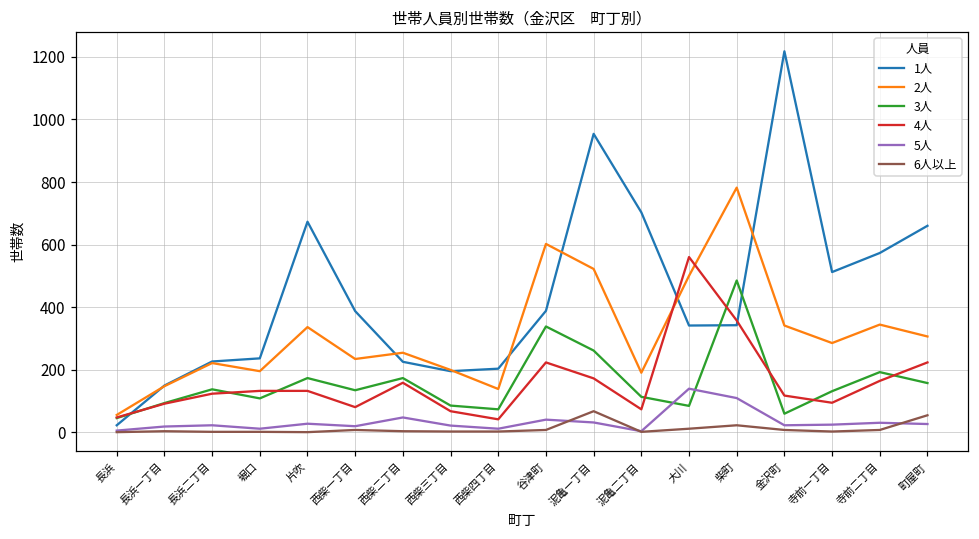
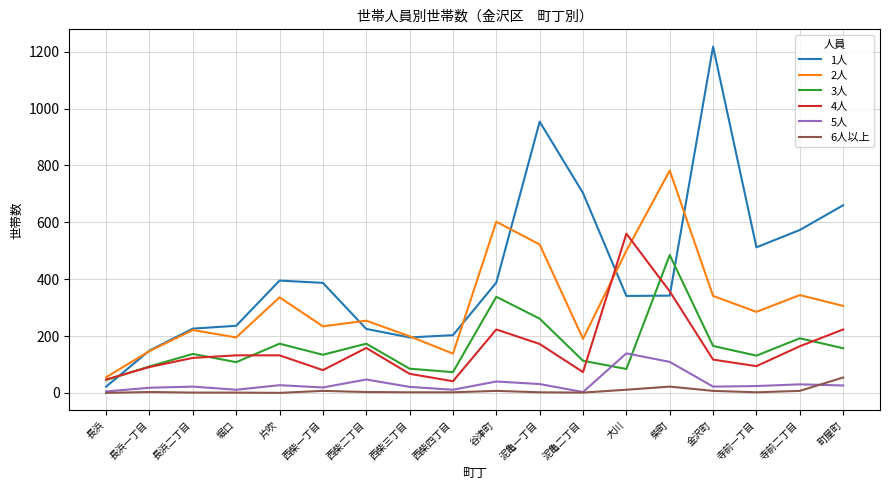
  {
    "1人": {
      "長浜": 20,
      "堀口": 240,
-     "片吹": 670,
+     "片吹": 400,
      "西柴一丁目": 390,
      "西柴二丁目": 230,
      "西柴四丁目": 200,
      "谷津町": 390,
      "泥亀一丁目": 950,
      "泥亀二丁目": 700,
      "大川": 340,
      "柴町": 340,
      "金沢町": 1220,
      "寺前一丁目": 510,
      "寺前二丁目": 570,
      "町屋町": 660
    },
    "2人": {
      "堀口": 200,
      "片吹": 340,
      "西柴一丁目": 230,
      "西柴二丁目": 250,
      "西柴四丁目": 140,
      "谷津町": 600,
      "泥亀一丁目": 520,
      "泥亀二丁目": 190,
      "大川": 500,
      "柴町": 780,
      "金沢町": 340,
      "寺前一丁目": 290,
      "寺前二丁目": 340,
      "町屋町": 310
    },
    "3人": {
      "長浜二丁目": 140,
      "堀口": 110,
      "片吹": 170,
      "西柴一丁目": 130,
      "西柴二丁目": 170,
      "西柴三丁目": 90,
      "西柴四丁目": 70,
      "谷津町": 340,
      "泥亀一丁目": 260,
      "泥亀二丁目": 110,
      "大川": 80,
      "柴町": 490,
-     "金沢町": 60,
+     "金沢町": 170,
      "寺前一丁目": 130,
      "寺前二丁目": 190,
      "町屋町": 160
    },
    "4人": {
      "長浜二丁目": 120,
      "堀口": 130,
      "片吹": 130,
      "西柴一丁目": 80,
      "西柴二丁目": 160,
      "西柴三丁目": 70,
      "西柴四丁目": 40,
      "谷津町": 220,
      "泥亀一丁目": 170,
      "泥亀二丁目": 70,
      "大川": 560,
      "柴町": 360,
      "金沢町": 120,
      "寺前一丁目": 90,
      "寺前二丁目": 160,
      "町屋町": 220
    },
    "5人": {
      "長浜一丁目": 20,
      "長浜二丁目": 20,
      "堀口": 10,
      "片吹": 30,
      "西柴一丁目": 20,
      "西柴二丁目": 50,
      "西柴三丁目": 20,
      "西柴四丁目": 10,
      "谷津町": 40,
      "泥亀一丁目": 30,
      "大川": 140,
      "柴町": 110,
      "金沢町": 20,
      "寺前一丁目": 20,
      "寺前二丁目": 30,
      "町屋町": 30
    },
    "6人以上": {
      "長浜一丁目": 0,
      "長浜二丁目": 0,
      "堀口": 0,
      "片吹": 0,
      "西柴一丁目": 10,
      "西柴二丁目": 0,
      "西柴三丁目": 0,
      "西柴四丁目": 0,
      "谷津町": 10,
-     "泥亀一丁目": 70,
+     "泥亀一丁目": 0,
      "大川": 10,
      "柴町": 20,
      "金沢町": 10,
      "寺前一丁目": 0,
      "寺前二丁目": 10,
      "町屋町": 50
    }
  }
